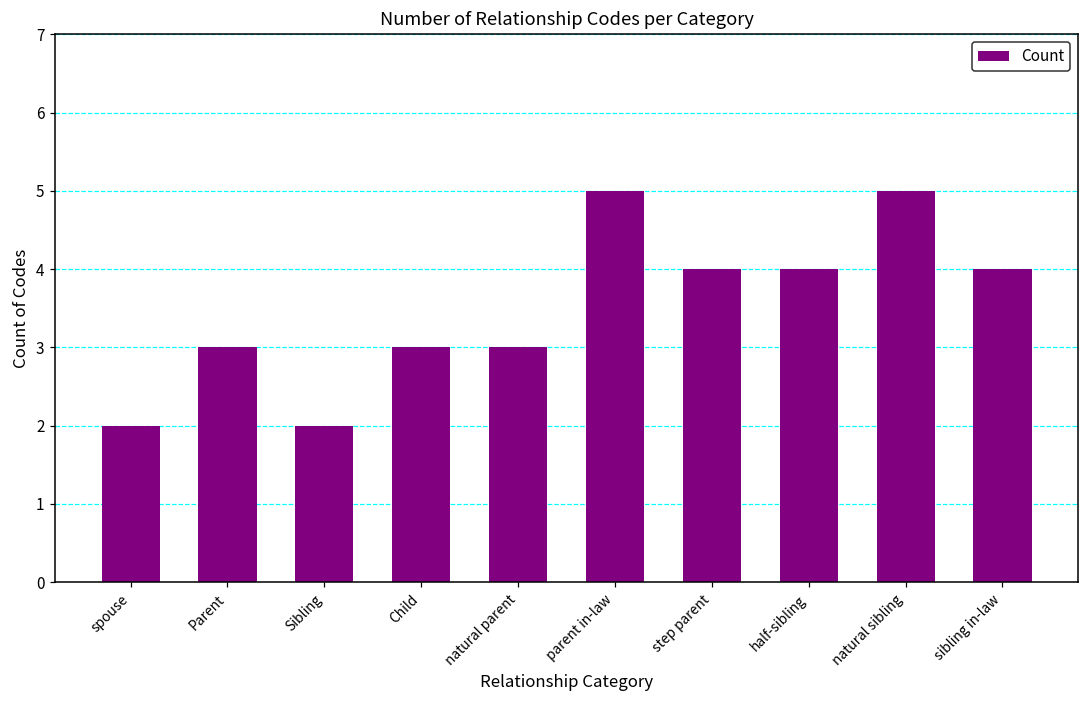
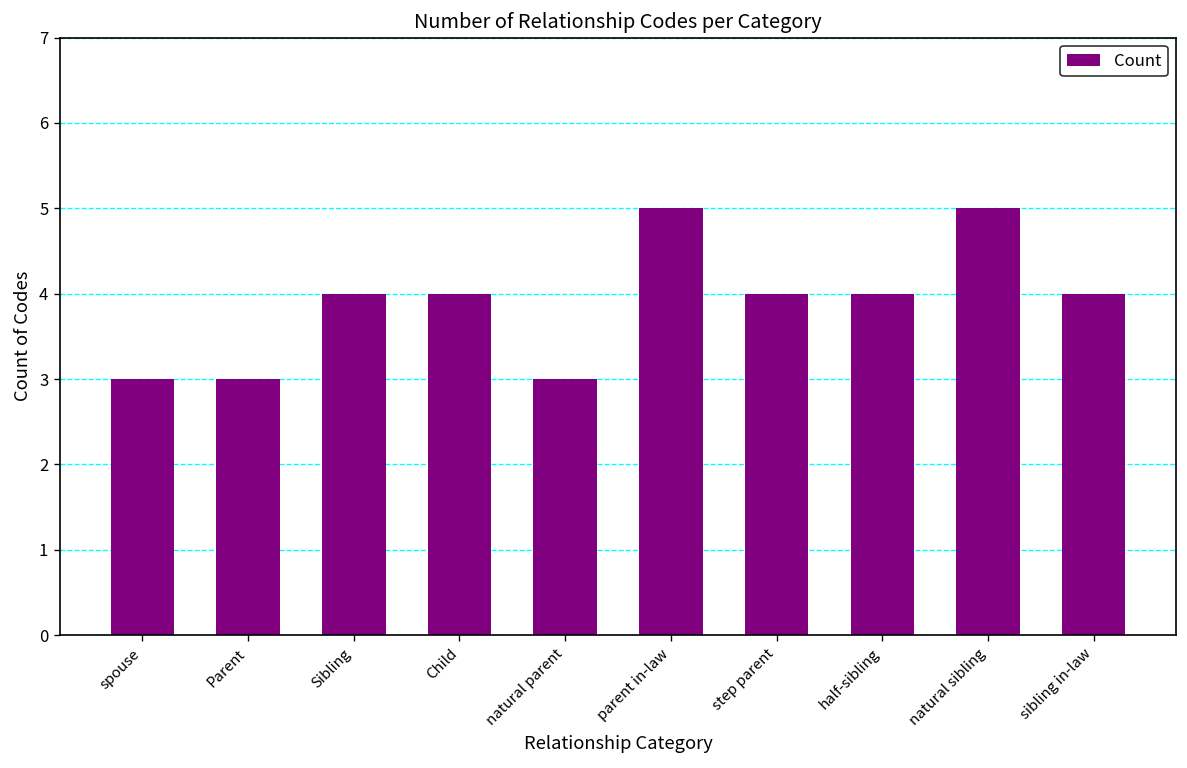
  {
-   "spouse": 2,
+   "spouse": 3,
    "Parent": 3,
-   "Sibling": 2,
-   "Child": 3,
+   "Sibling": 4,
+   "Child": 4,
    "natural parent": 3,
    "parent in-law": 5,
    "step parent": 4,
    "half-sibling": 4,
    "natural sibling": 5,
    "sibling in-law": 4
  }
